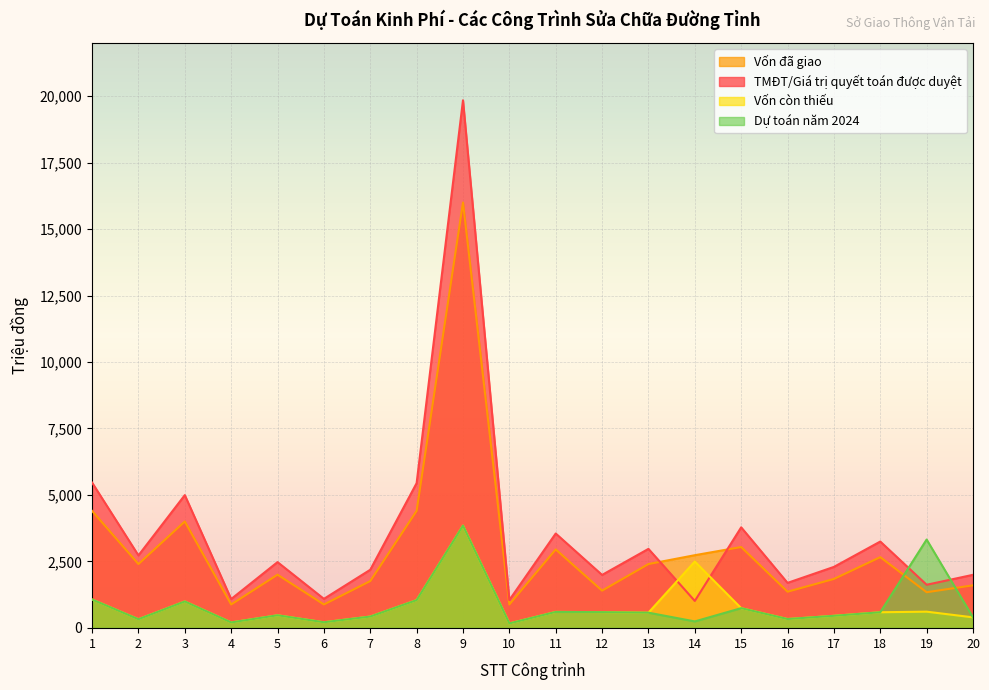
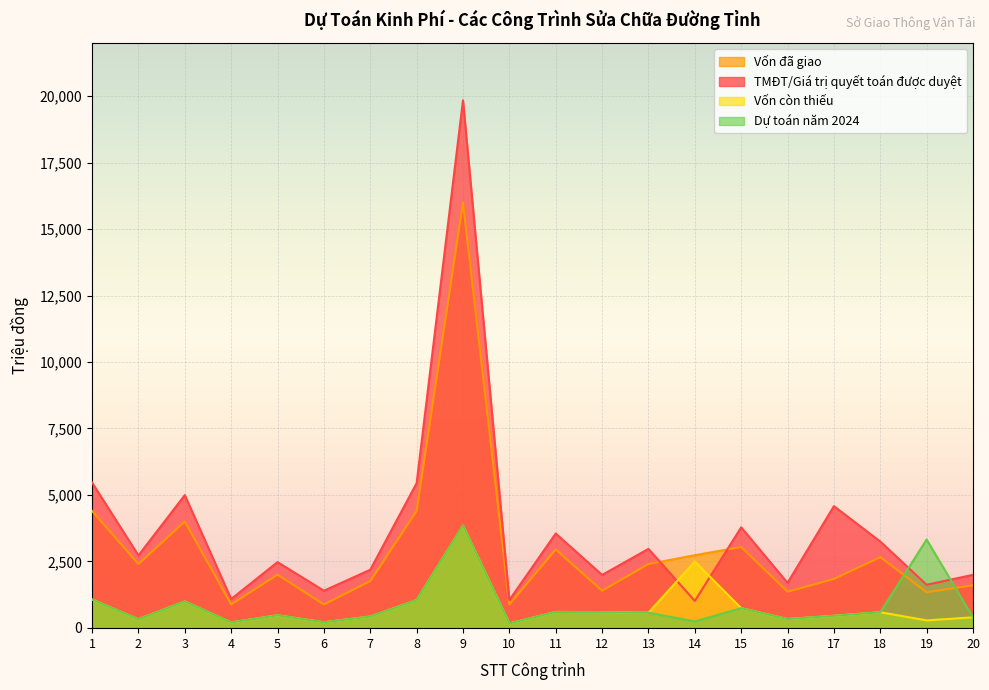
  {
    "Vốn đã giao": {
      "1": "4,400",
      "2": "2,400",
      "3": "4,000",
      "4": "900",
      "5": "2,000",
      "6": "900",
      "7": "1,800",
      "8": "4,400",
      "9": "16,000",
      "10": "900",
      "11": "3,000",
      "12": "1,400",
      "13": "2,400",
      "14": "2,700",
      "15": "3,000",
      "16": "1,400",
      "17": "1,800",
      "18": "2,700",
      "19": "1,300",
      "20": "1,600"
    },
    "TMĐT/Giá trị quyết toán được duyệt": {
      "1": "5,500",
      "2": "2,700",
      "3": "5,000",
      "4": "1,100",
      "5": "2,500",
-     "6": "1,100",
+     "6": "1,400",
      "7": "2,200",
      "8": "5,400",
      "9": "19,800",
      "10": "1,000",
      "11": "3,500",
      "12": "2,000",
      "13": "3,000",
      "14": "1,000",
      "15": "3,800",
      "16": "1,700",
-     "17": "2,300",
+     "17": "4,600",
      "18": "3,200",
      "19": "1,600",
      "20": "2,000"
    },
    "Vốn còn thiếu": {
      "14": "2,500",
-     "19": "600"
+     "19": "300"
    },
    "Dự toán năm 2024": {
      "14": "200",
      "19": "3,300"
    }
  }
